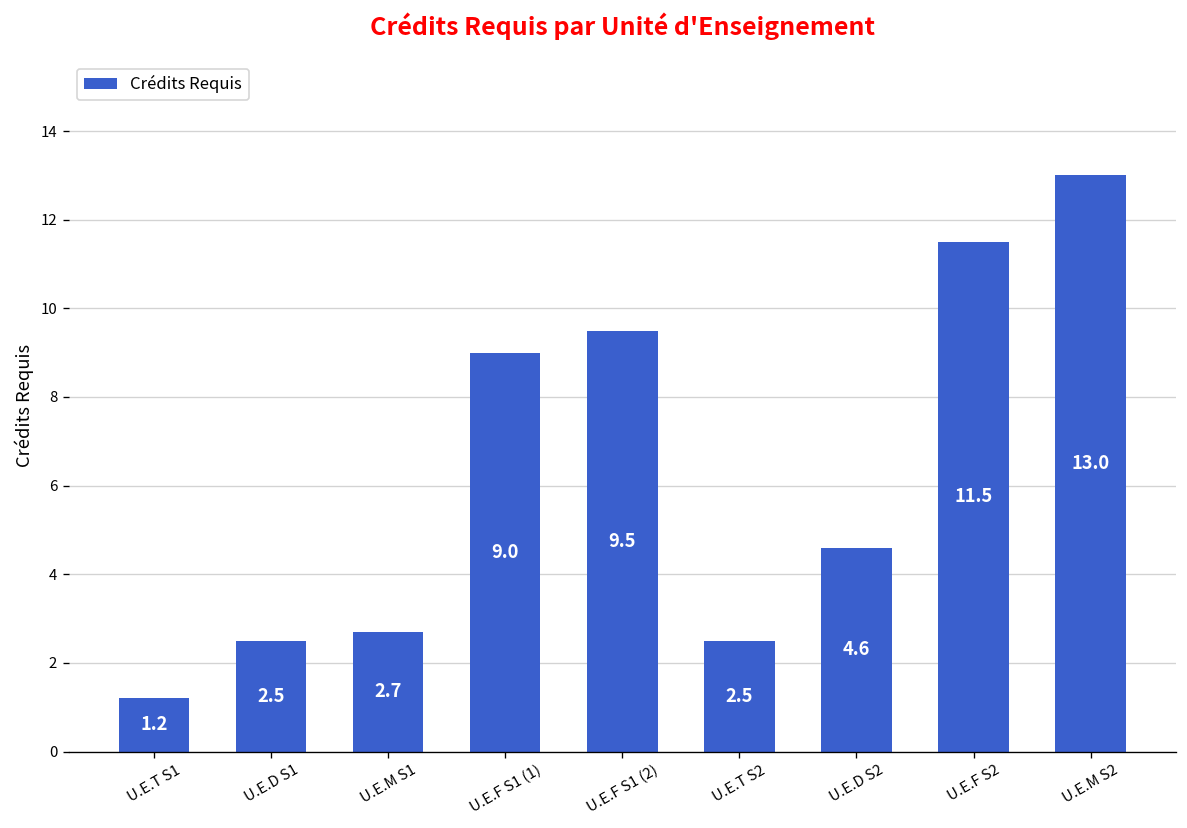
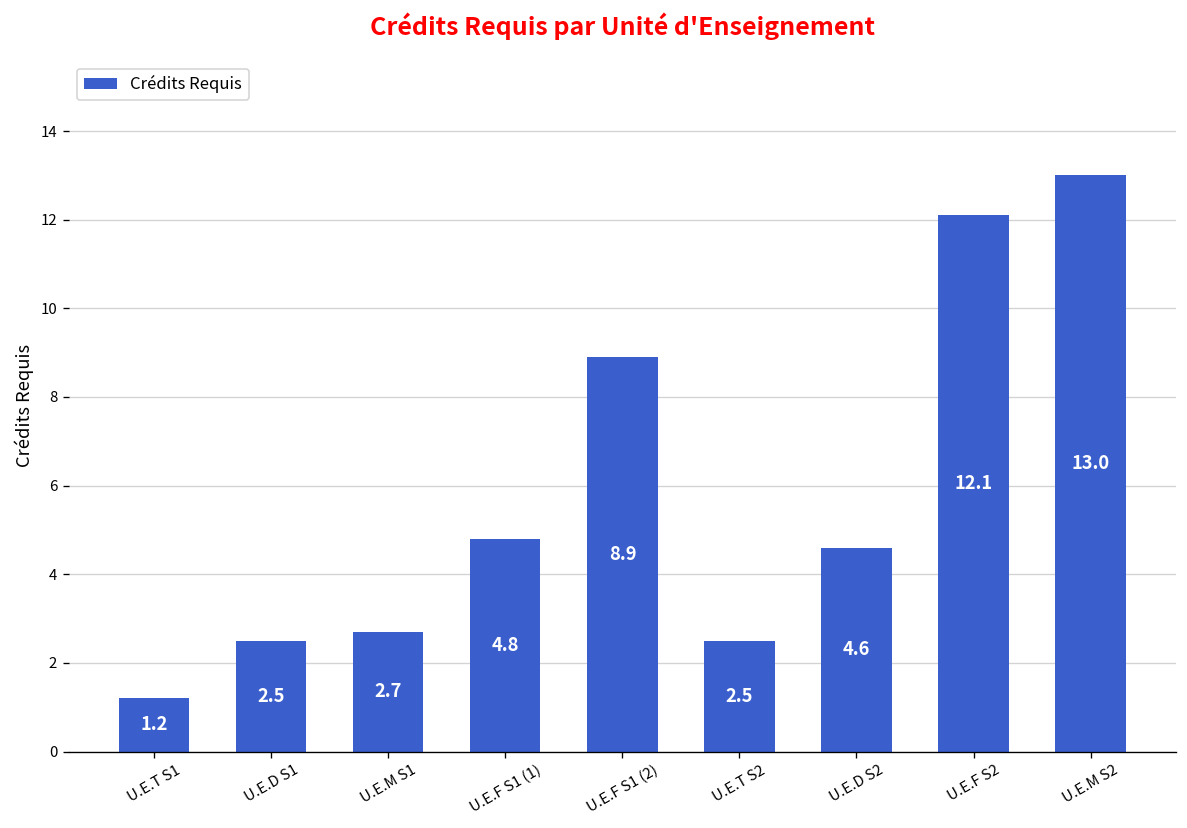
  {
    "U.E.T S1": 1.2,
    "U.E.D S1": 2.5,
    "U.E.M S1": 2.7,
-   "U.E.F S1 (1)": 9.0,
-   "U.E.F S1 (2)": 9.5,
+   "U.E.F S1 (1)": 4.8,
+   "U.E.F S1 (2)": 8.9,
    "U.E.T S2": 2.5,
    "U.E.D S2": 4.6,
-   "U.E.F S2": 11.5,
+   "U.E.F S2": 12.1,
    "U.E.M S2": 13.0
  }
